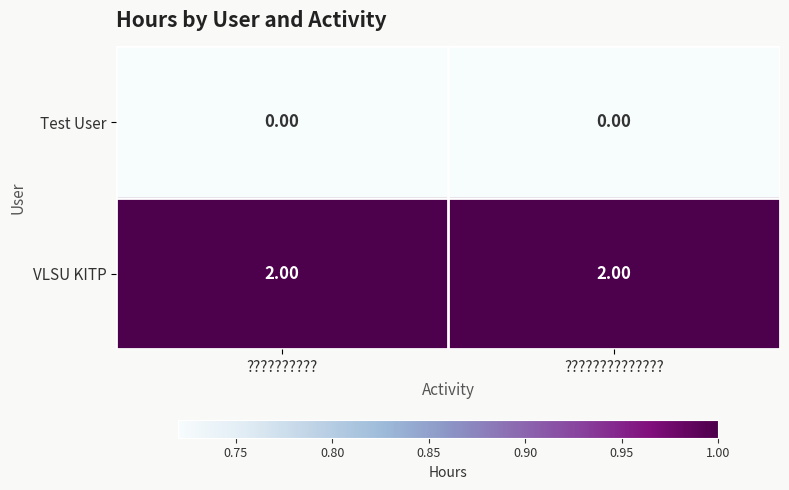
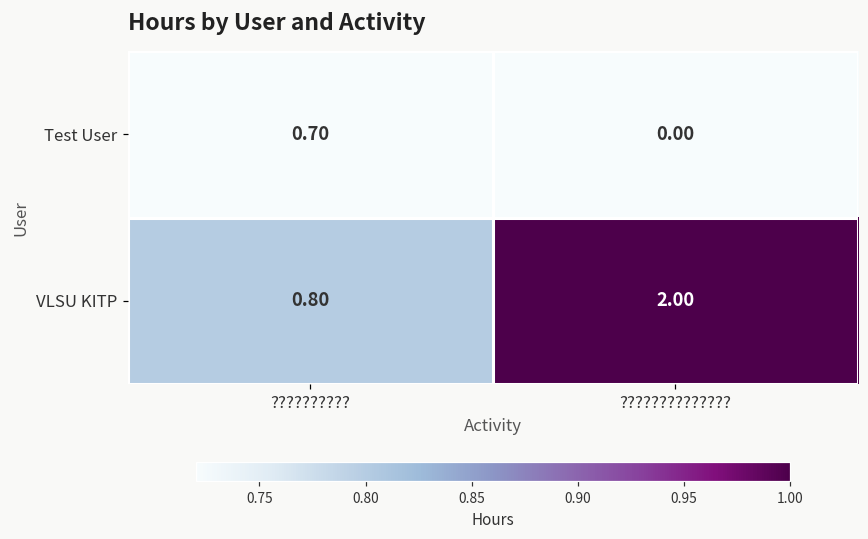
  {
    "Test User": {
-     "??????????": 0.00,
+     "??????????": 0.70,
      "??????????????": 0.00
    },
    "VLSU KITP": {
-     "??????????": 2.00,
+     "??????????": 0.80,
      "??????????????": 2.00
    }
  }
